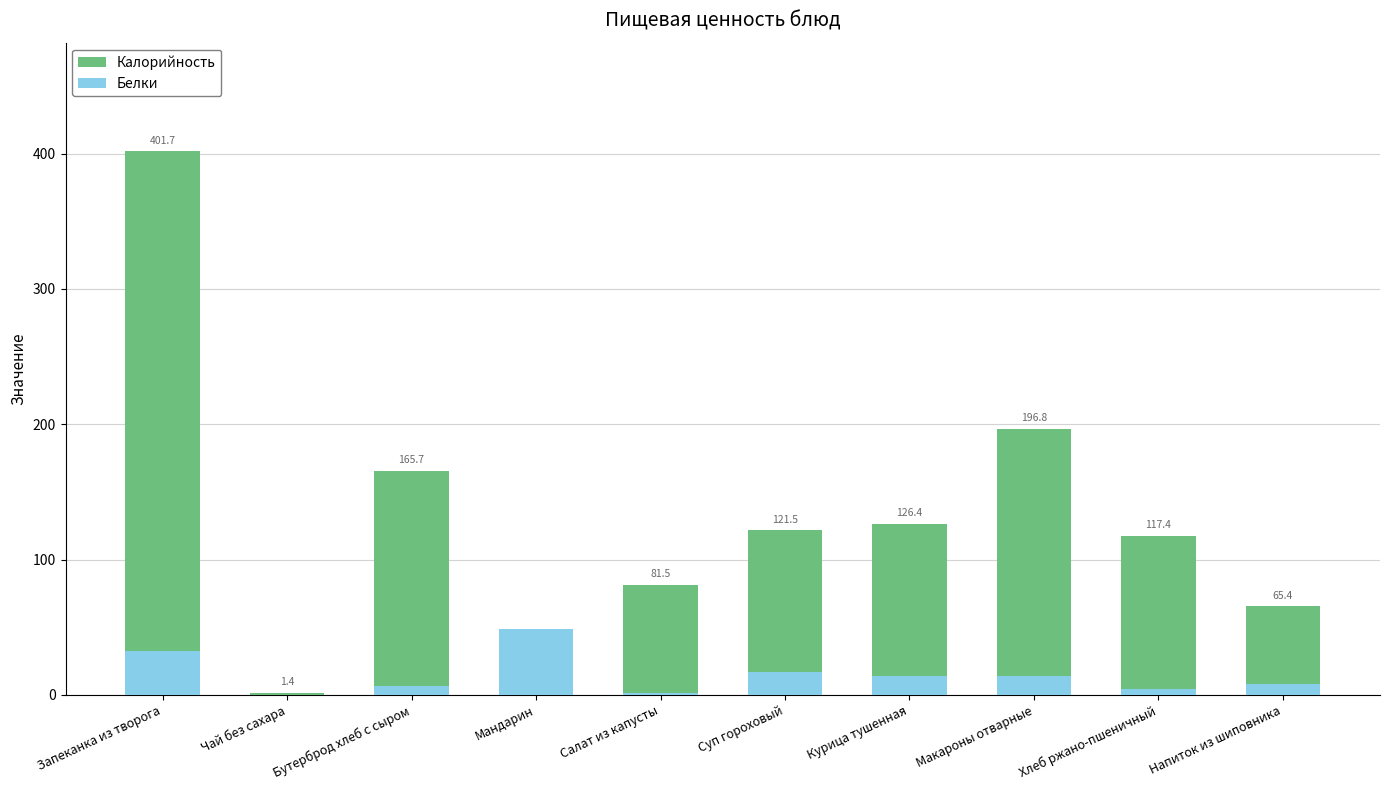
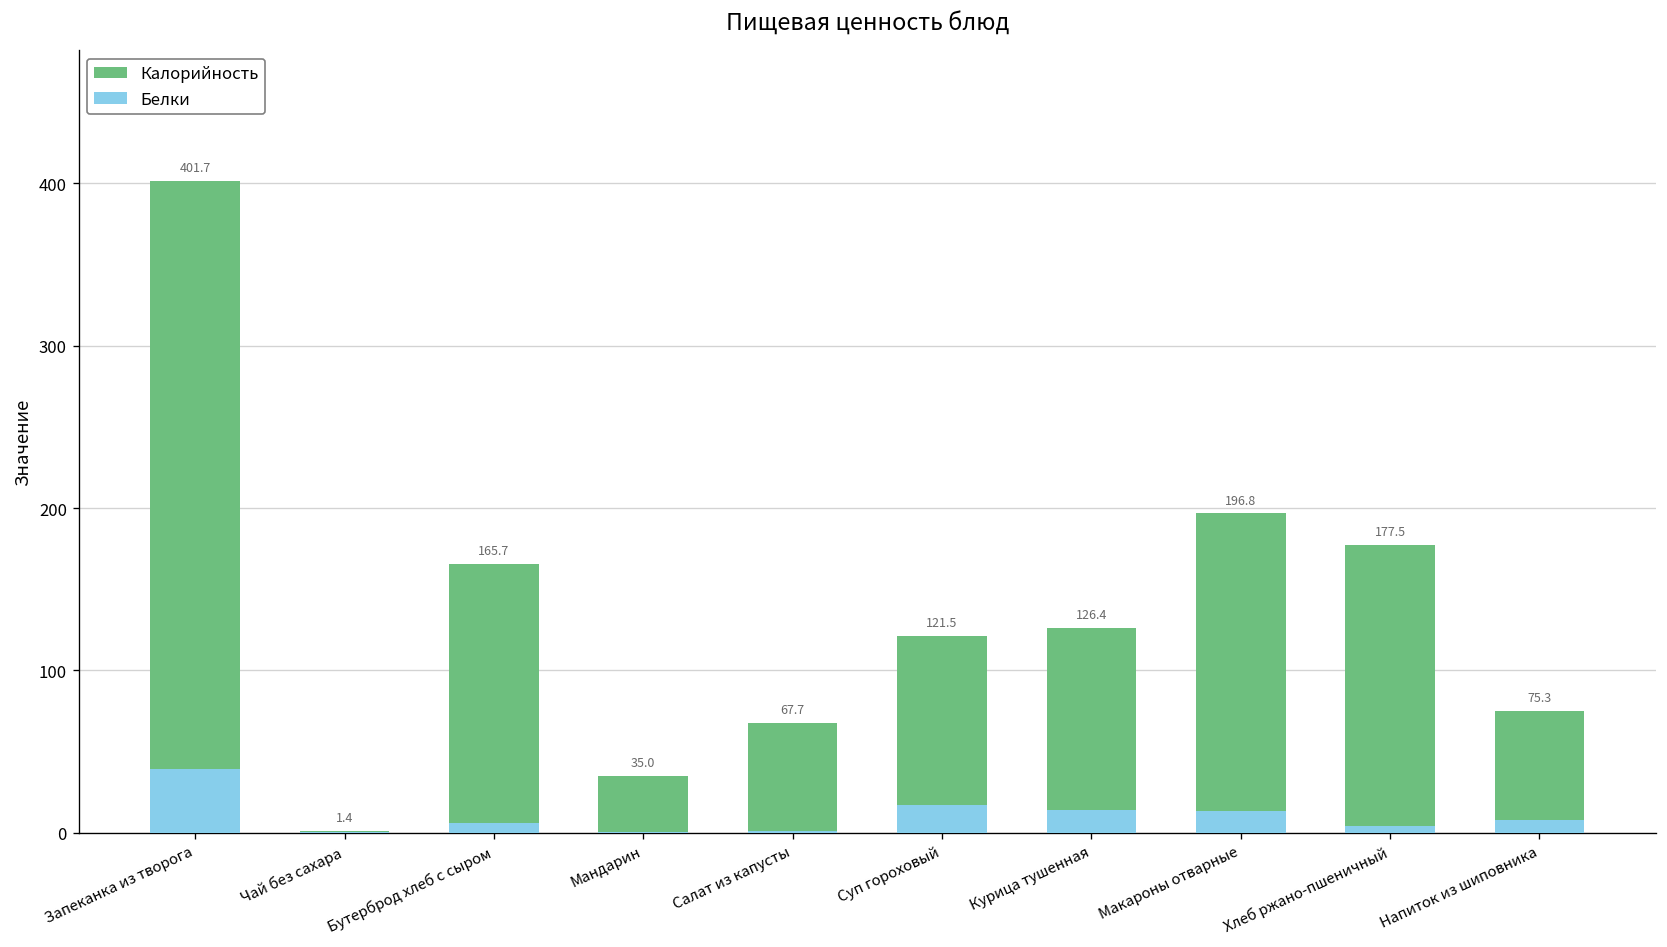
  {
    "Калорийность": {
      "Запеканка из творога": 401.7,
      "Чай без сахара": 1.4,
      "Бутерброд хлеб с сыром": 165.7,
-     "Салат из капусты": 81.5,
+     "Салат из капусты": 67.7,
      "Суп гороховый": 121.5,
      "Курица тушенная": 126.4,
      "Макароны отварные": 196.8,
-     "Хлеб ржано-пшеничный": 117.4,
-     "Напиток из шиповника": 65.4
+     "Хлеб ржано-пшеничный": 177.5,
+     "Напиток из шиповника": 75.3
    },
    "Белки": {
-     "Запеканка из творога": 33,
-     "Мандарин": 49
+     "Запеканка из творога": 40,
+     "Мандарин": 1
    }
  }
